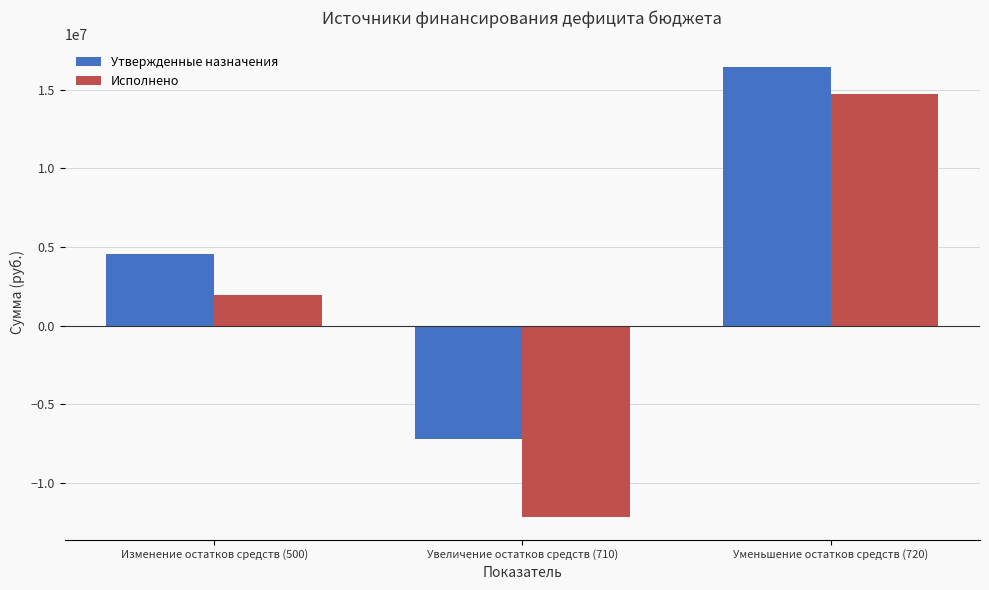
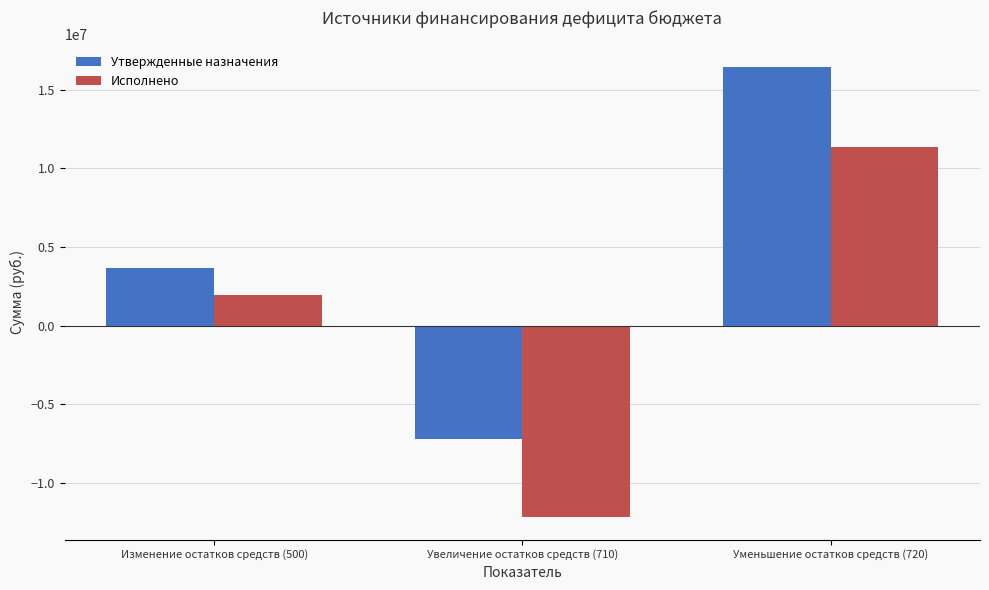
  {
    "Утвержденные назначения": {
-     "Изменение остатков средств (500)": 4600000,
+     "Изменение остатков средств (500)": 3700000,
      "Увеличение остатков средств (710)": -7200000,
      "Уменьшение остатков средств (720)": 16400000
    },
    "Исполнено": {
      "Изменение остатков средств (500)": 1900000,
      "Увеличение остатков средств (710)": -12200000,
-     "Уменьшение остатков средств (720)": 14700000
+     "Уменьшение остатков средств (720)": 11300000
    }
  }
